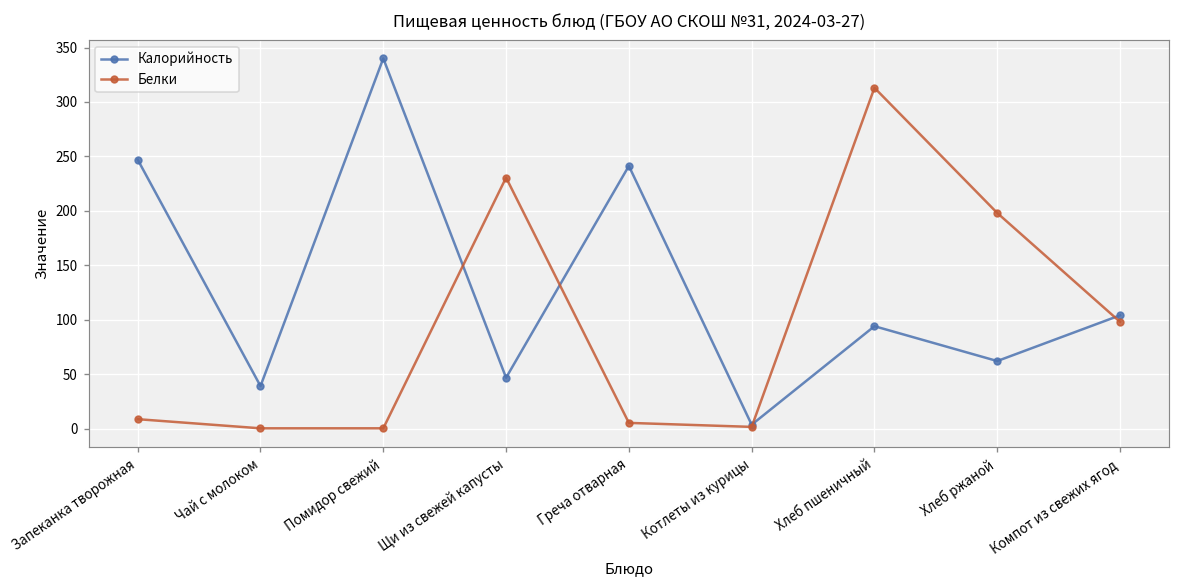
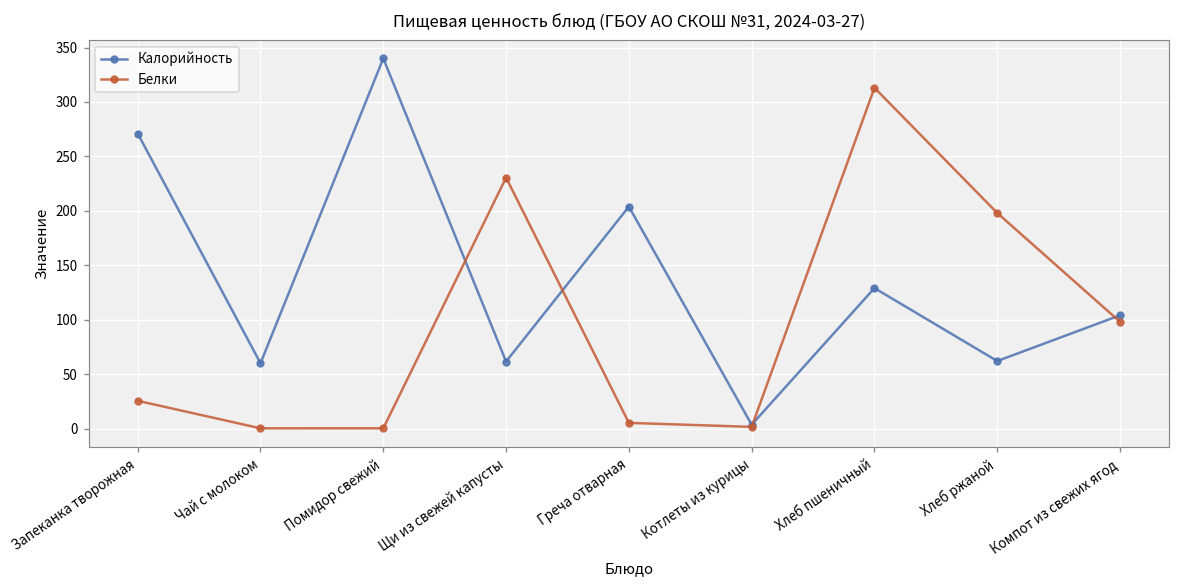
  {
    "Калорийность": {
-     "Запеканка творожная": 250,
-     "Чай с молоком": 40,
+     "Запеканка творожная": 270,
+     "Чай с молоком": 60,
      "Помидор свежий": 340,
-     "Щи из свежей капусты": 50,
-     "Греча отварная": 240,
-     "Хлеб пшеничный": 90,
+     "Щи из свежей капусты": 60,
+     "Греча отварная": 200,
+     "Хлеб пшеничный": 130,
      "Хлеб ржаной": 60,
      "Компот из свежих ягод": 100
    },
    "Белки": {
-     "Запеканка творожная": 10,
+     "Запеканка творожная": 30,
      "Чай с молоком": 0,
      "Помидор свежий": 0,
      "Щи из свежей капусты": 230,
      "Греча отварная": 10,
      "Хлеб пшеничный": 310,
      "Хлеб ржаной": 200,
      "Компот из свежих ягод": 100
    }
  }
